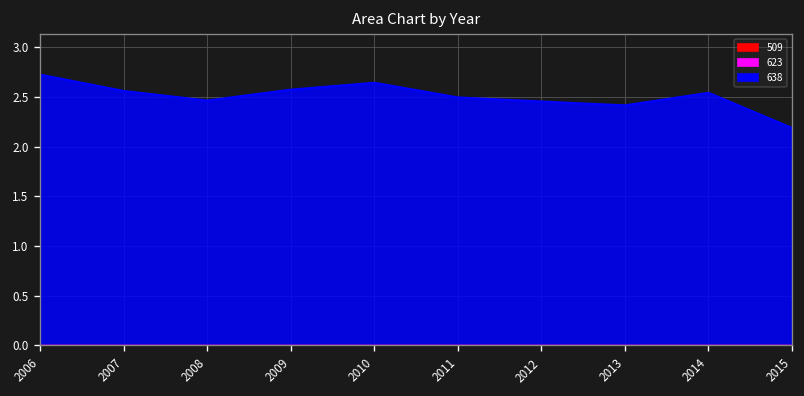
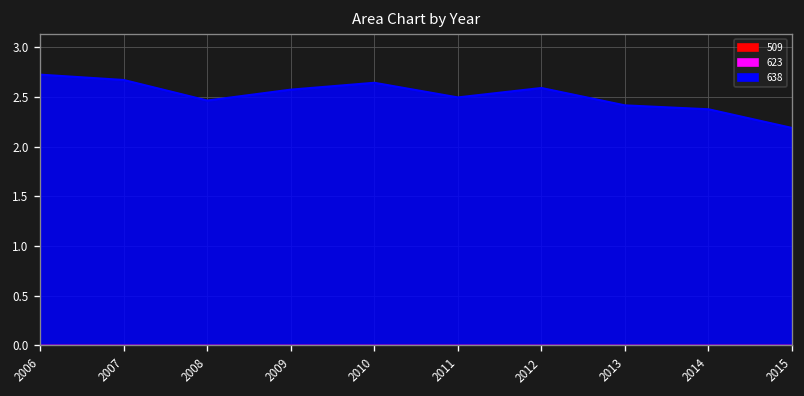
  {
    "623": {
      "2006": 0.0,
      "2007": 0.0,
      "2008": 0.0,
      "2009": 0.0,
      "2010": 0.0,
      "2011": 0.0,
      "2012": 0.0,
      "2013": 0.0,
      "2014": 0.0,
      "2015": 0.0
    },
    "638": {
      "2006": 2.7,
-     "2007": 2.6,
+     "2007": 2.7,
      "2008": 2.5,
      "2009": 2.6,
      "2010": 2.6,
      "2011": 2.5,
-     "2012": 2.5,
+     "2012": 2.6,
      "2013": 2.4,
-     "2014": 2.5,
+     "2014": 2.4,
      "2015": 2.2
    }
  }
